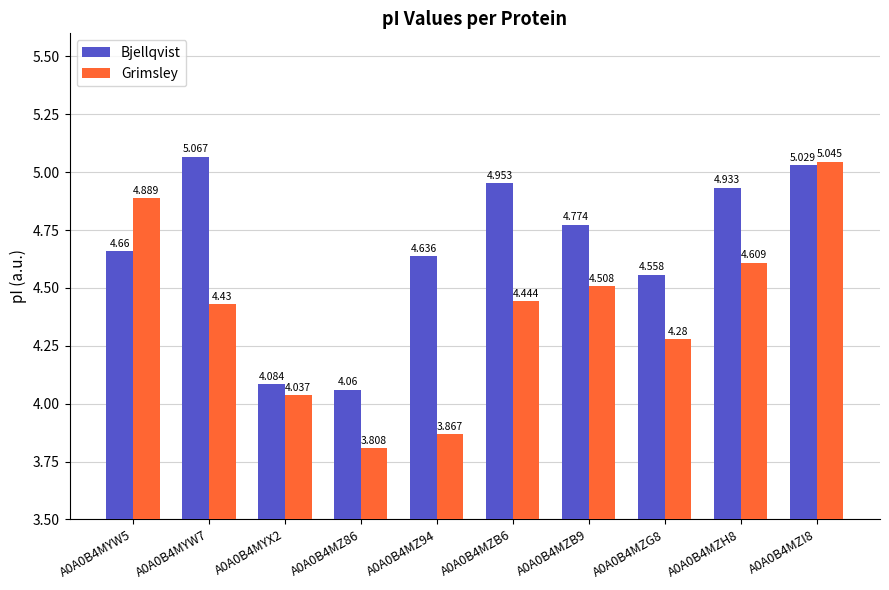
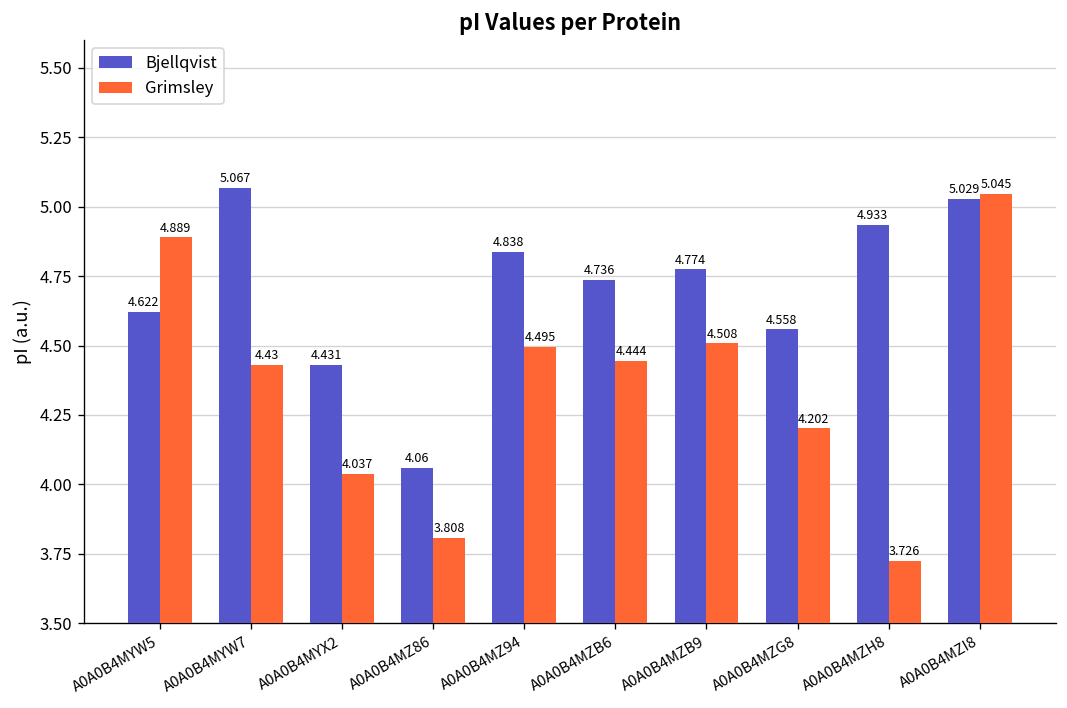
  {
    "Bjellqvist": {
-     "A0A0B4MYW5": 4.66,
+     "A0A0B4MYW5": 4.622,
      "A0A0B4MYW7": 5.067,
-     "A0A0B4MYX2": 4.084,
+     "A0A0B4MYX2": 4.431,
      "A0A0B4MZ86": 4.06,
-     "A0A0B4MZ94": 4.636,
-     "A0A0B4MZB6": 4.953,
+     "A0A0B4MZ94": 4.838,
+     "A0A0B4MZB6": 4.736,
      "A0A0B4MZB9": 4.774,
      "A0A0B4MZG8": 4.558,
      "A0A0B4MZH8": 4.933,
      "A0A0B4MZI8": 5.029
    },
    "Grimsley": {
      "A0A0B4MYW5": 4.889,
      "A0A0B4MYW7": 4.43,
      "A0A0B4MYX2": 4.037,
      "A0A0B4MZ86": 3.808,
-     "A0A0B4MZ94": 3.867,
+     "A0A0B4MZ94": 4.495,
      "A0A0B4MZB6": 4.444,
      "A0A0B4MZB9": 4.508,
-     "A0A0B4MZG8": 4.28,
-     "A0A0B4MZH8": 4.609,
+     "A0A0B4MZG8": 4.202,
+     "A0A0B4MZH8": 3.726,
      "A0A0B4MZI8": 5.045
    }
  }
